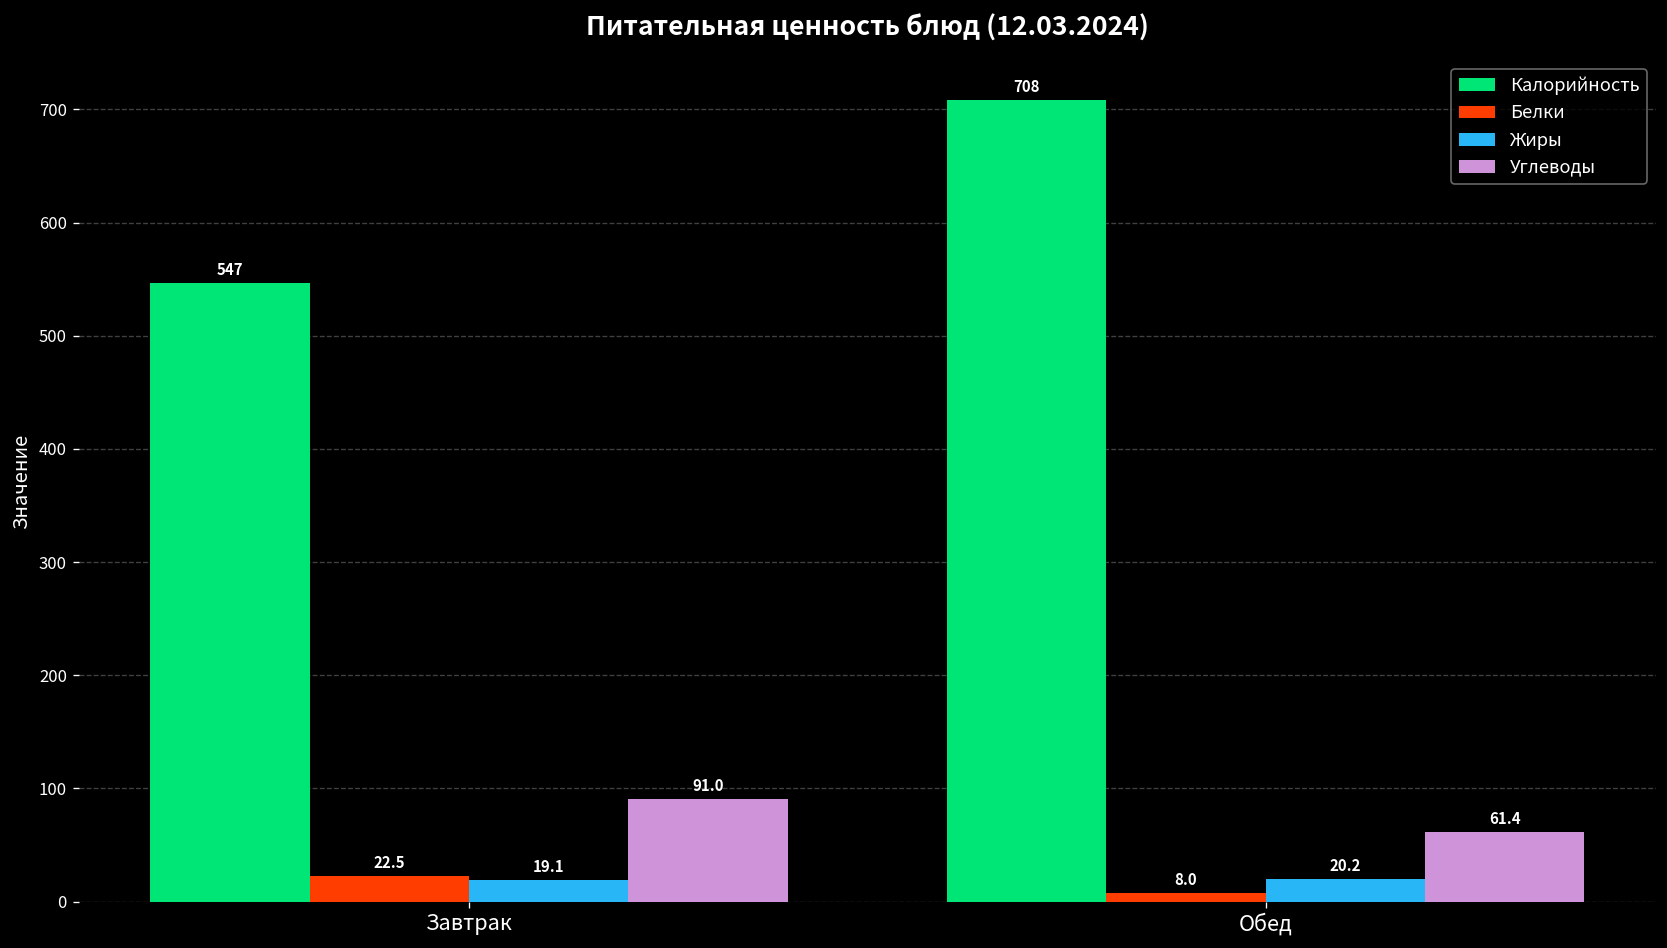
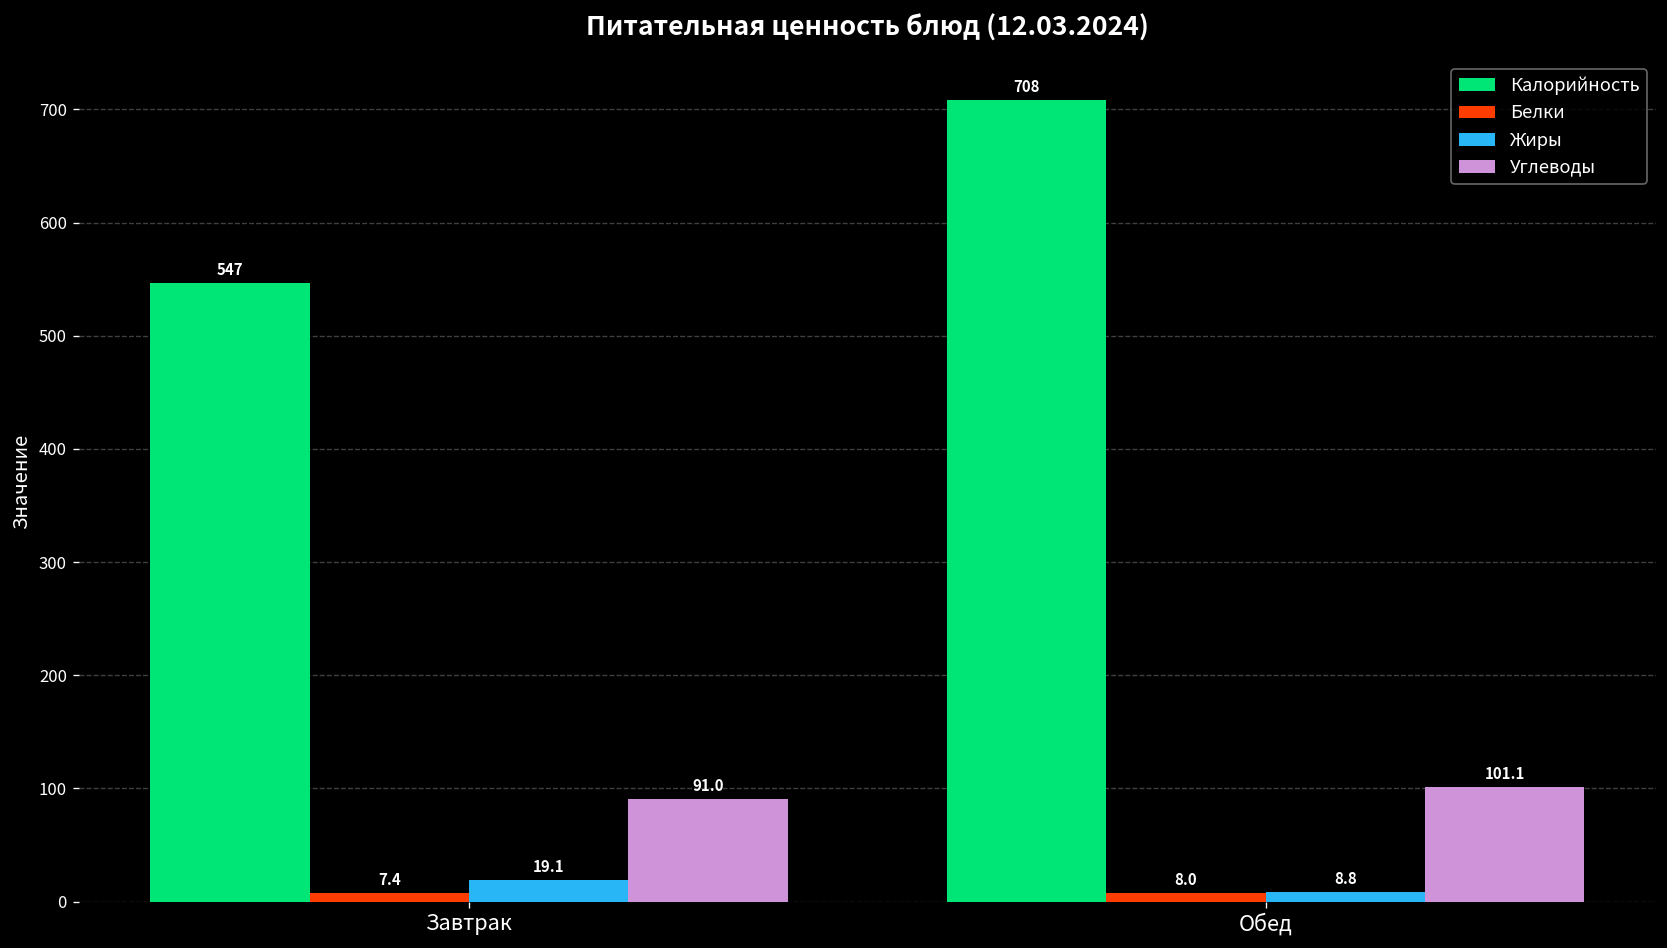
  {
    "Калорийность": {
      "Завтрак": 547,
      "Обед": 708
    },
    "Белки": {
-     "Завтрак": 22.5,
+     "Завтрак": 7.4,
      "Обед": 8.0
    },
    "Жиры": {
      "Завтрак": 19.1,
-     "Обед": 20.2
+     "Обед": 8.8
    },
    "Углеводы": {
      "Завтрак": 91.0,
-     "Обед": 61.4
+     "Обед": 101.1
    }
  }
